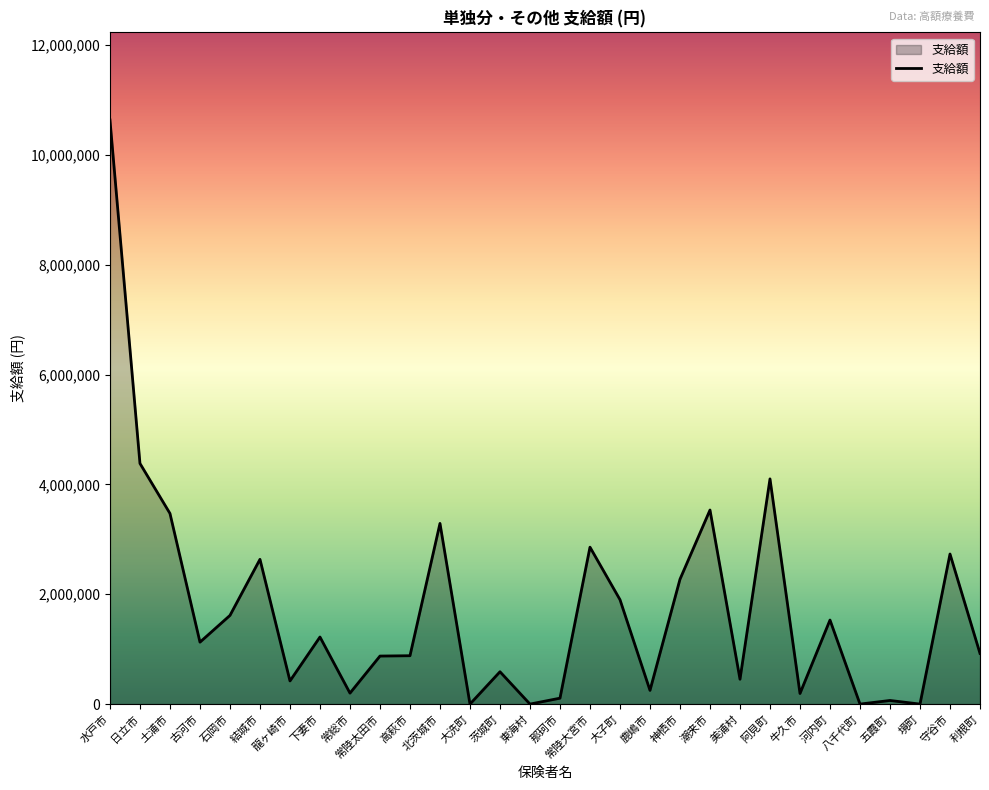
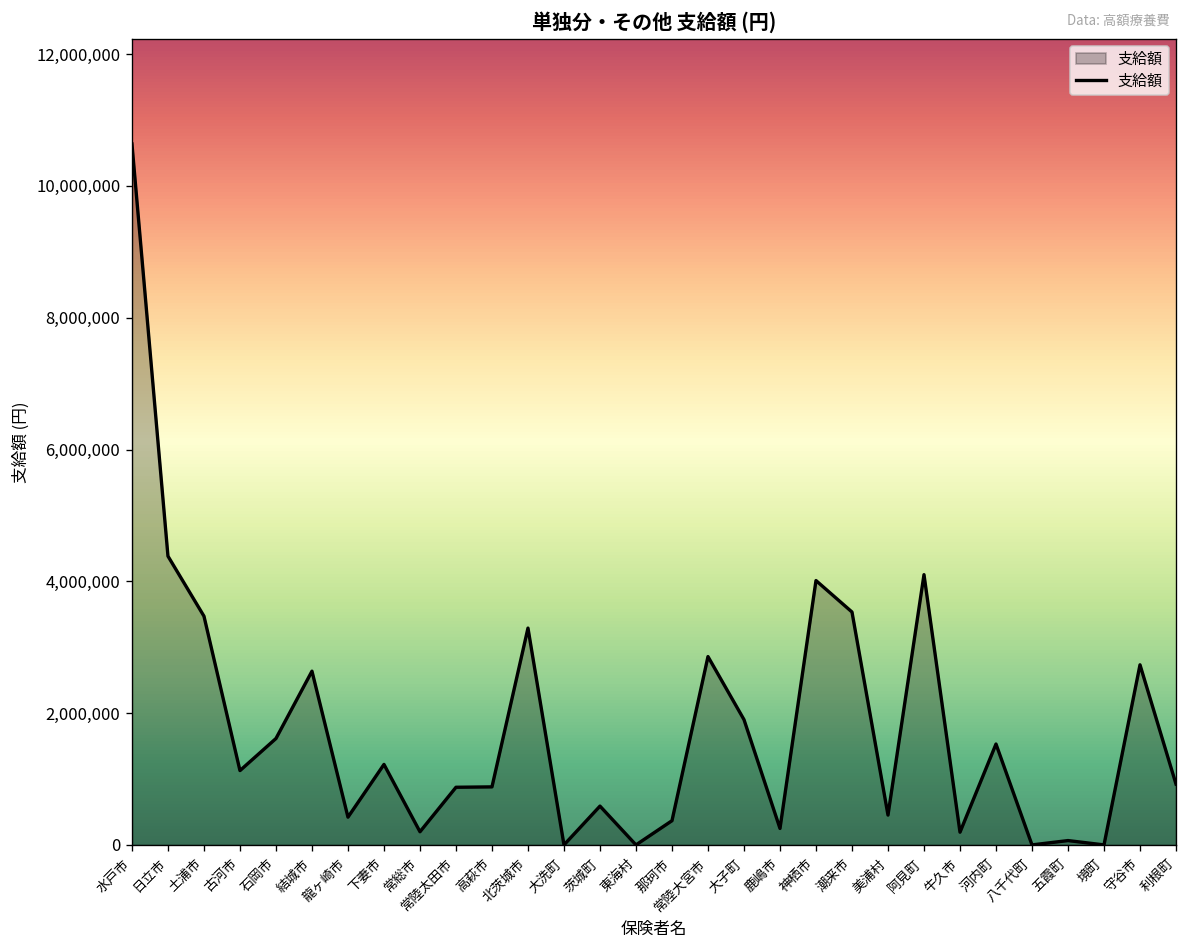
  {
    "水戸市": "10,600,000",
    "日立市": "4,400,000",
    "土浦市": "3,500,000",
    "古河市": "1,100,000",
    "石岡市": "1,600,000",
    "結城市": "2,600,000",
    "龍ヶ崎市": "400,000",
    "下妻市": "1,200,000",
    "常総市": "200,000",
    "常陸太田市": "900,000",
    "高萩市": "900,000",
    "北茨城市": "3,300,000",
    "大洗町": "0",
    "茨城町": "600,000",
    "東海村": "0",
-   "那珂市": "100,000",
+   "那珂市": "400,000",
    "常陸大宮市": "2,900,000",
    "大子町": "1,900,000",
    "鹿嶋市": "200,000",
-   "神栖市": "2,300,000",
+   "神栖市": "4,000,000",
    "潮来市": "3,500,000",
    "美浦村": "500,000",
    "阿見町": "4,100,000",
    "牛久市": "200,000",
    "河内町": "1,500,000",
    "八千代町": "0",
    "五霞町": "100,000",
    "境町": "0",
    "守谷市": "2,700,000",
    "利根町": "900,000"
  }
